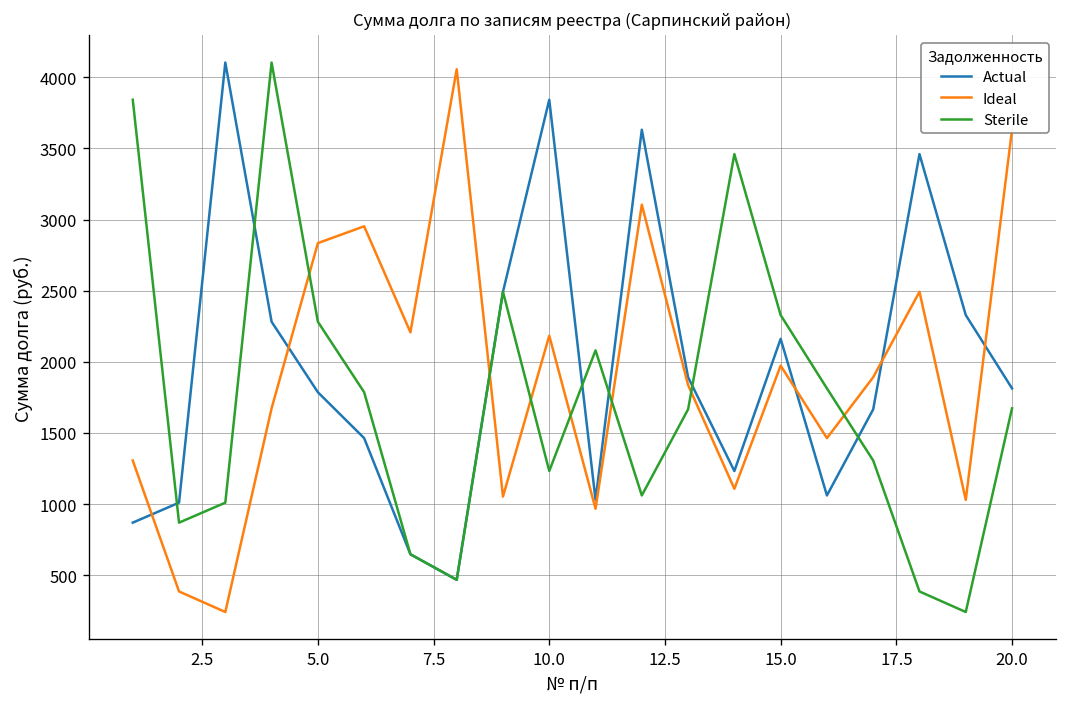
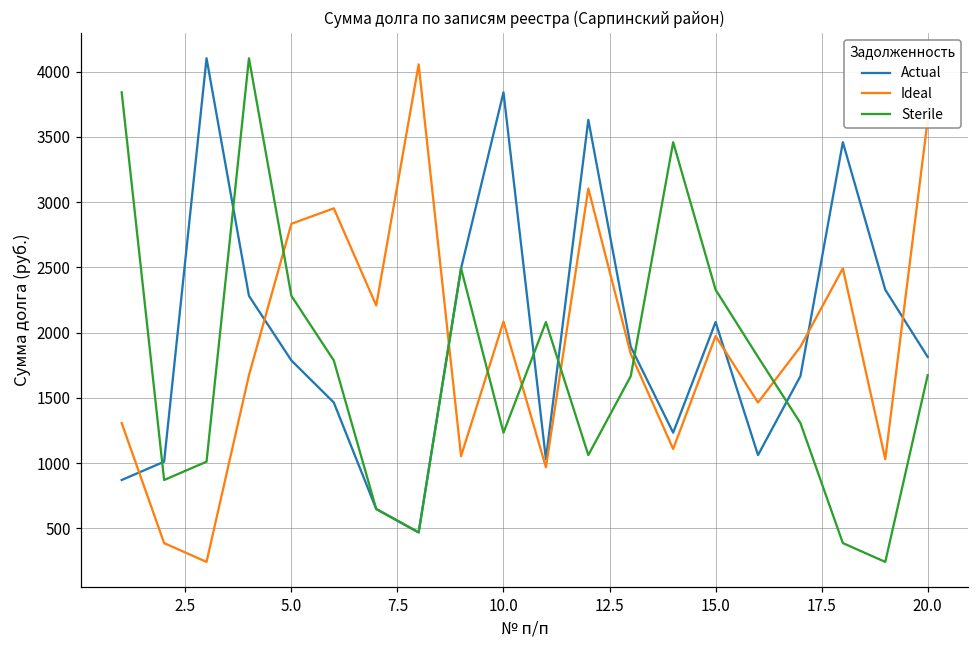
  {
    "Actual": {
      "5.0": 1790,
      "10.0": 3840,
-     "15.0": 2160,
+     "15.0": 2080,
      "20.0": 1810
    },
    "Ideal": {
      "5.0": 2830,
-     "10.0": 2180,
+     "10.0": 2080,
      "15.0": 1970
    },
    "Sterile": {
      "5.0": 2280,
      "10.0": 1230,
      "15.0": 2330,
      "20.0": 1670
    }
  }
